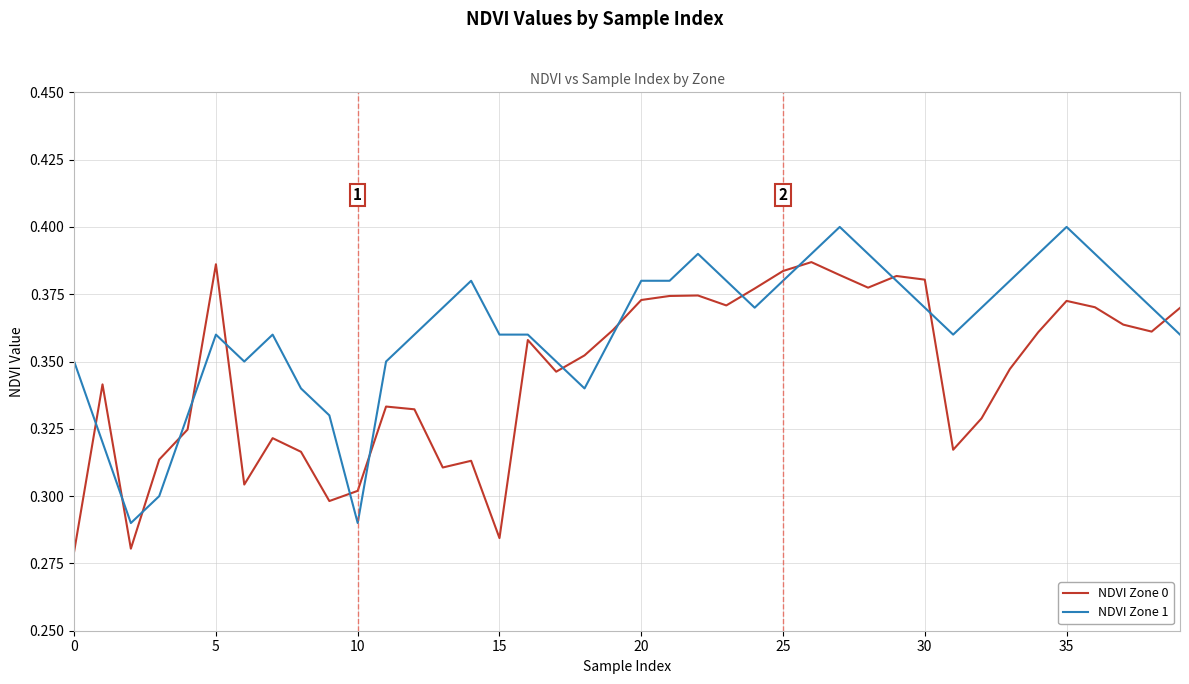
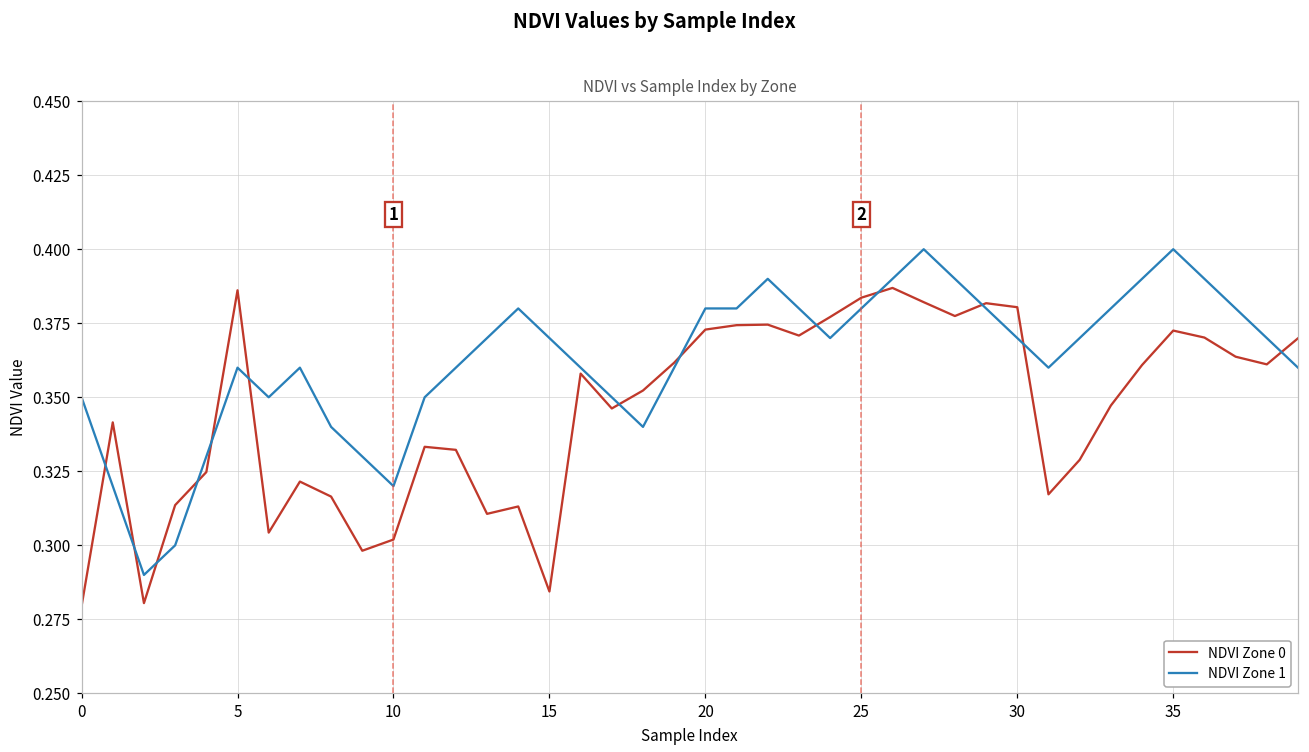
  {
    "NDVI Zone 0": {
      "0": 0.28,
      "5": 0.386,
      "10": 0.302,
      "15": 0.284,
      "20": 0.373,
      "25": 0.384,
      "30": 0.38,
      "35": 0.373
    },
    "NDVI Zone 1": {
      "0": 0.35,
      "5": 0.36,
-     "10": 0.29,
-     "15": 0.36,
+     "10": 0.32,
+     "15": 0.37,
      "20": 0.38,
      "25": 0.38,
      "30": 0.37,
      "35": 0.40
    }
  }
